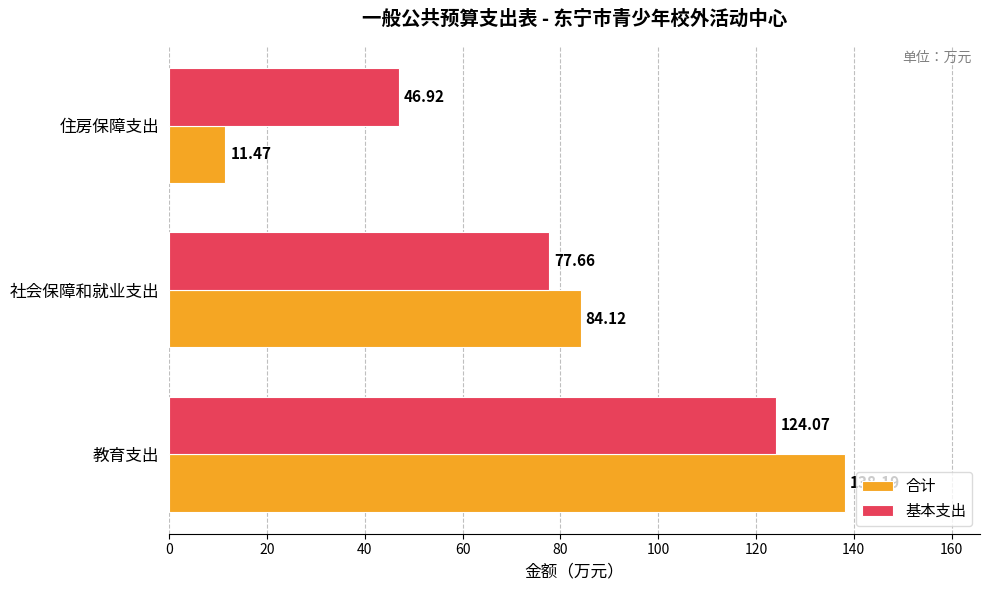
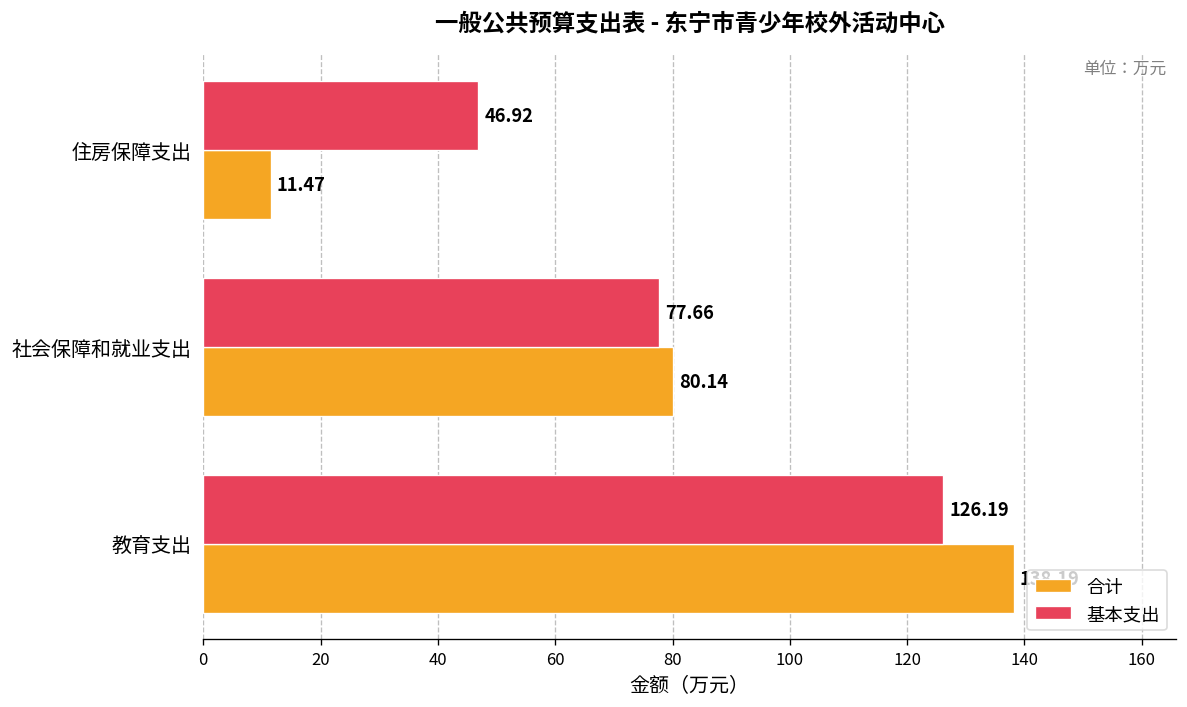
  {
    "合计": {
      "住房保障支出": 11.47,
-     "社会保障和就业支出": 84.12
+     "社会保障和就业支出": 80.14
    },
    "基本支出": {
      "住房保障支出": 46.92,
      "社会保障和就业支出": 77.66,
-     "教育支出": 124.07
+     "教育支出": 126.19
    }
  }
